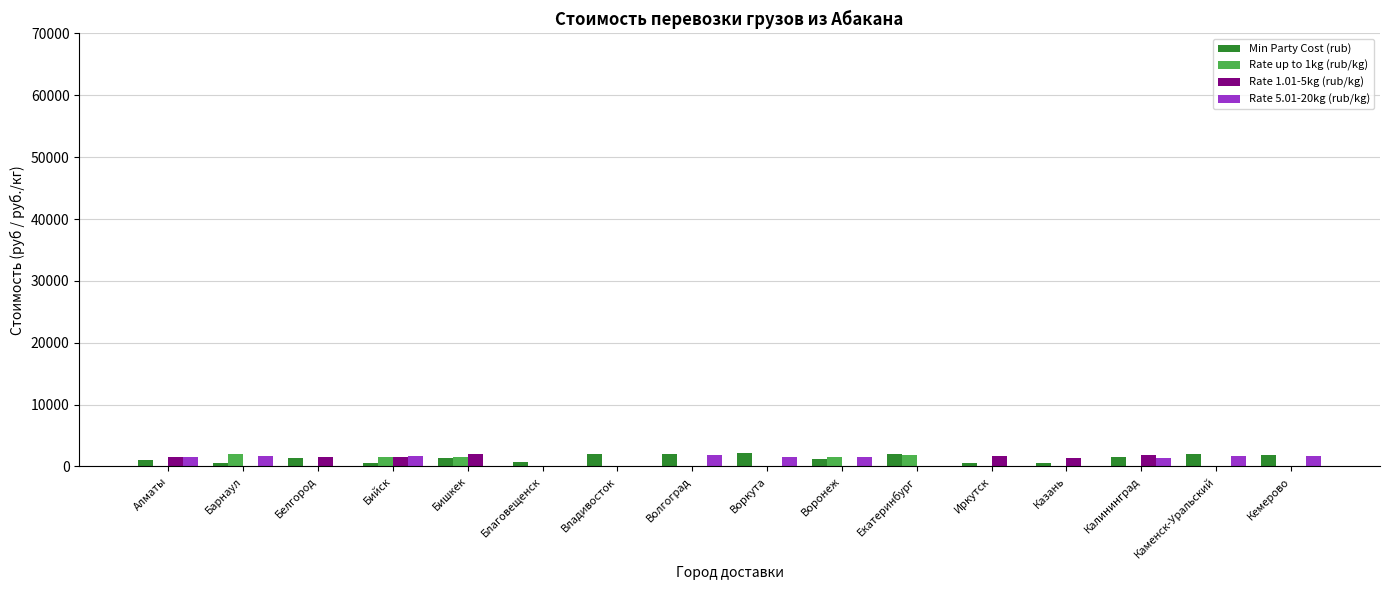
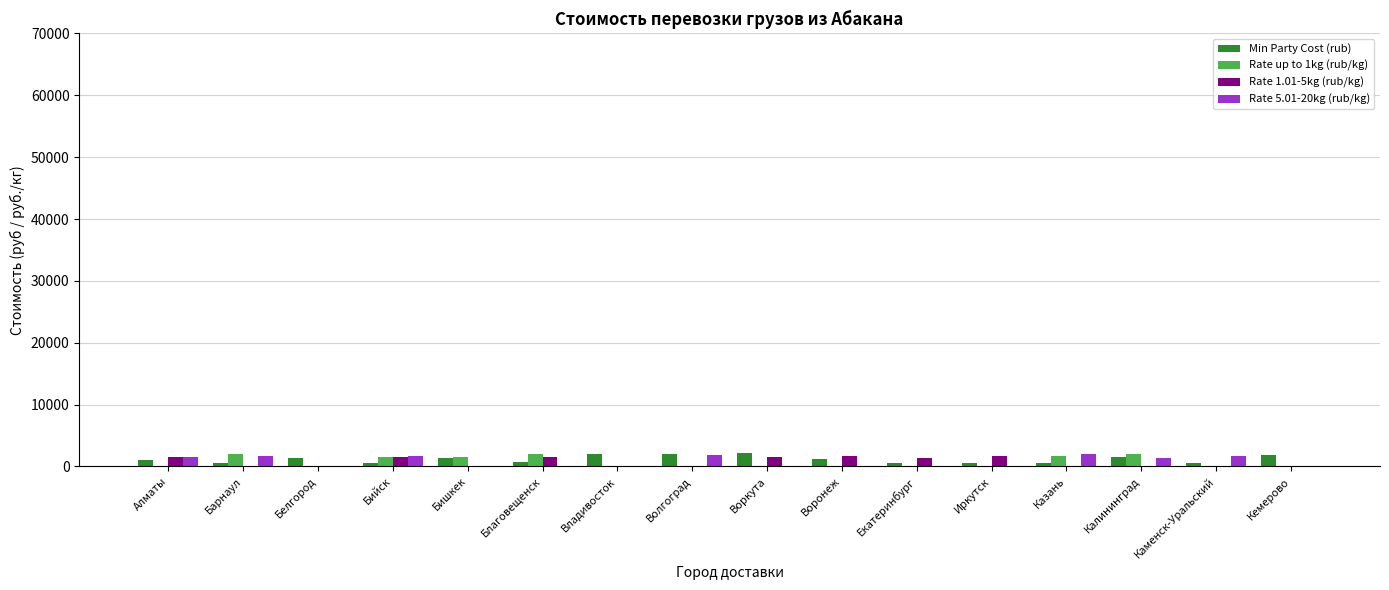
  {
    "Min Party Cost (rub)": {
      "Алматы": 1000,
      "Барнаул": 1000,
      "Белгород": 1000,
      "Бийск": 1000,
      "Бишкек": 1000,
      "Благовещенск": 1000,
      "Владивосток": 2000,
      "Волгоград": 2000,
      "Воркута": 2000,
      "Воронеж": 1000,
-     "Екатеринбург": 2000,
+     "Екатеринбург": 1000,
      "Иркутск": 1000,
      "Казань": 1000,
      "Калининград": 2000,
-     "Каменск-Уральский": 2000,
+     "Каменск-Уральский": 1000,
      "Кемерово": 2000
    },
    "Rate up to 1kg (rub/kg)": {
      "Барнаул": 2000,
      "Бийск": 2000,
      "Бишкек": 2000,
-     "Благовещенск": 0,
-     "Воронеж": 2000,
-     "Екатеринбург": 2000,
-     "Казань": 0,
-     "Калининград": 0
+     "Благовещенск": 2000,
+     "Воронеж": 0,
+     "Екатеринбург": 0,
+     "Казань": 2000,
+     "Калининград": 2000
    },
    "Rate 1.01-5kg (rub/kg)": {
      "Алматы": 1000,
-     "Белгород": 2000,
+     "Белгород": 0,
      "Бийск": 2000,
-     "Бишкек": 2000,
-     "Благовещенск": 0,
-     "Воркута": 0,
-     "Воронеж": 0,
-     "Екатеринбург": 0,
+     "Бишкек": 0,
+     "Благовещенск": 2000,
+     "Воркута": 2000,
+     "Воронеж": 2000,
+     "Екатеринбург": 1000,
      "Иркутск": 2000,
-     "Казань": 1000,
-     "Калининград": 2000
+     "Казань": 0,
+     "Калининград": 0
    },
    "Rate 5.01-20kg (rub/kg)": {
      "Алматы": 2000,
      "Барнаул": 2000,
      "Бийск": 2000,
      "Волгоград": 2000,
-     "Воркута": 1000,
-     "Воронеж": 1000,
-     "Казань": 0,
+     "Воркута": 0,
+     "Воронеж": 0,
+     "Казань": 2000,
      "Калининград": 1000,
      "Каменск-Уральский": 2000,
-     "Кемерово": 2000
+     "Кемерово": 0
    }
  }
